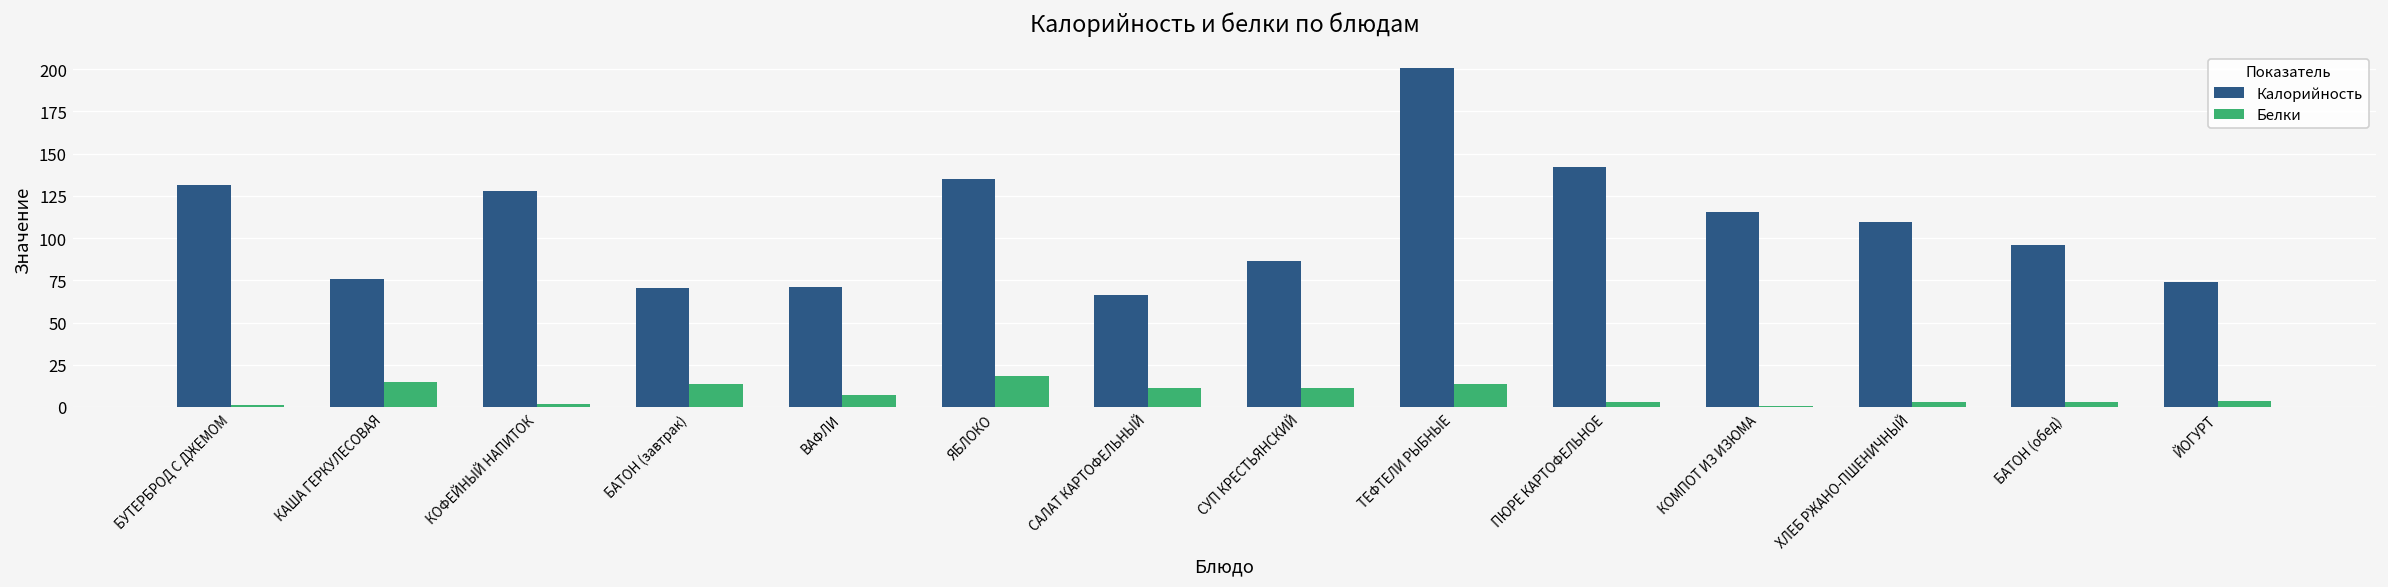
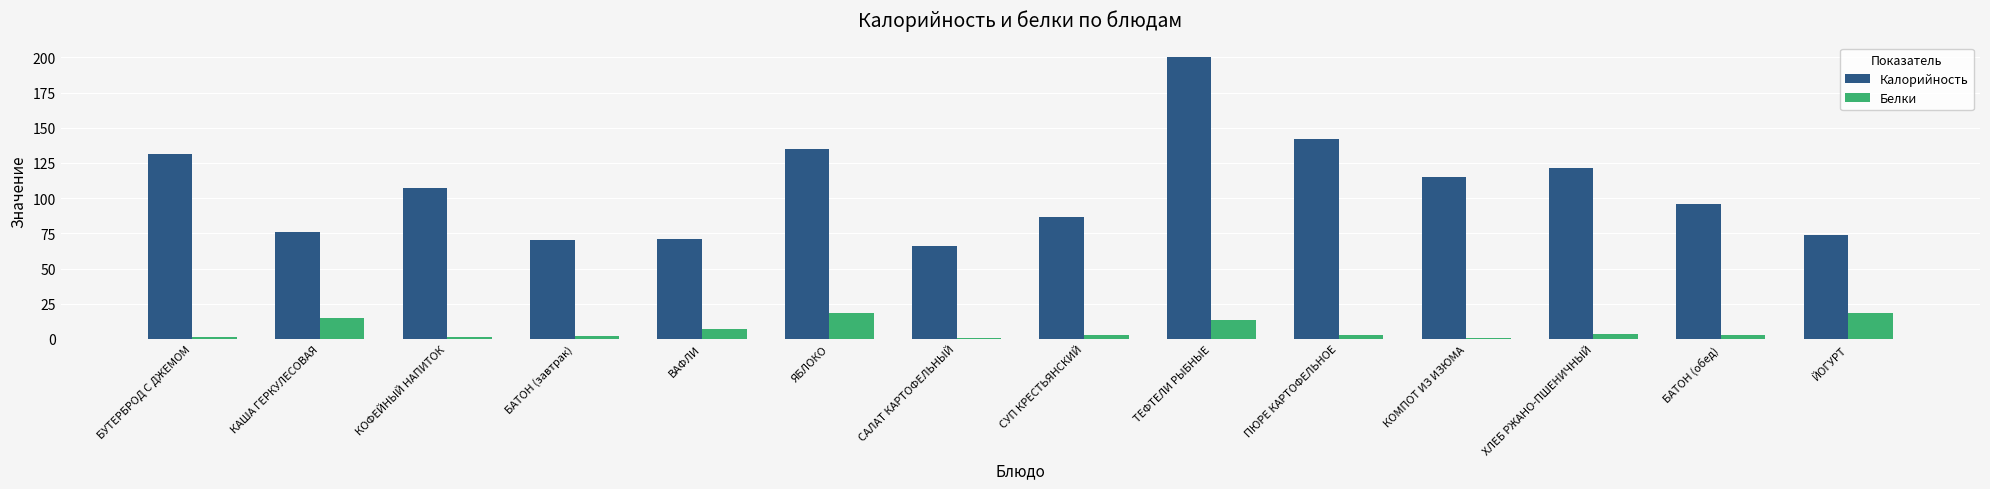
  {
    "Калорийность": {
      "БУТЕРБРОД С ДЖЕМОМ": 132,
      "КАША ГЕРКУЛЕСОВАЯ": 76,
-     "КОФЕЙНЫЙ НАПИТОК": 128,
+     "КОФЕЙНЫЙ НАПИТОК": 107,
      "БАТОН (завтрак)": 70,
      "ВАФЛИ": 71,
      "ЯБЛОКО": 135,
      "САЛАТ КАРТОФЕЛЬНЫЙ": 66,
      "СУП КРЕСТЬЯНСКИЙ": 86,
      "ТЕФТЕЛИ РЫБНЫЕ": 201,
      "ПЮРЕ КАРТОФЕЛЬНОЕ": 142,
      "КОМПОТ ИЗ ИЗЮМА": 115,
-     "ХЛЕБ РЖАНО-ПШЕНИЧНЫЙ": 110,
+     "ХЛЕБ РЖАНО-ПШЕНИЧНЫЙ": 122,
      "БАТОН (обед)": 96,
      "ЙОГУРТ": 74
    },
    "Белки": {
      "КАША ГЕРКУЛЕСОВАЯ": 15,
-     "БАТОН (завтрак)": 13,
+     "БАТОН (завтрак)": 2,
      "ВАФЛИ": 7,
      "ЯБЛОКО": 18,
-     "САЛАТ КАРТОФЕЛЬНЫЙ": 11,
-     "СУП КРЕСТЬЯНСКИЙ": 11,
+     "САЛАТ КАРТОФЕЛЬНЫЙ": 1,
+     "СУП КРЕСТЬЯНСКИЙ": 3,
      "ТЕФТЕЛИ РЫБНЫЕ": 13,
      "ПЮРЕ КАРТОФЕЛЬНОЕ": 3,
      "ХЛЕБ РЖАНО-ПШЕНИЧНЫЙ": 3,
      "БАТОН (обед)": 3,
-     "ЙОГУРТ": 4
+     "ЙОГУРТ": 18
    }
  }
